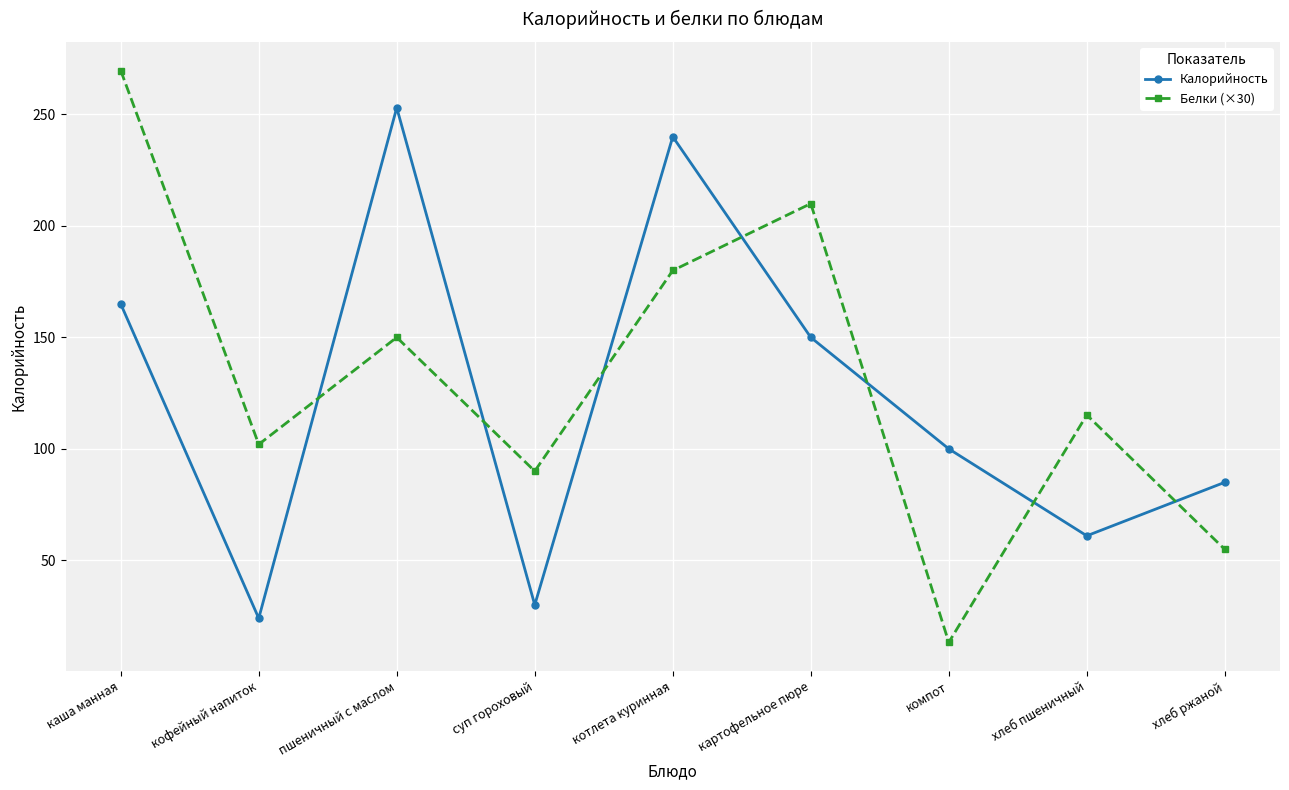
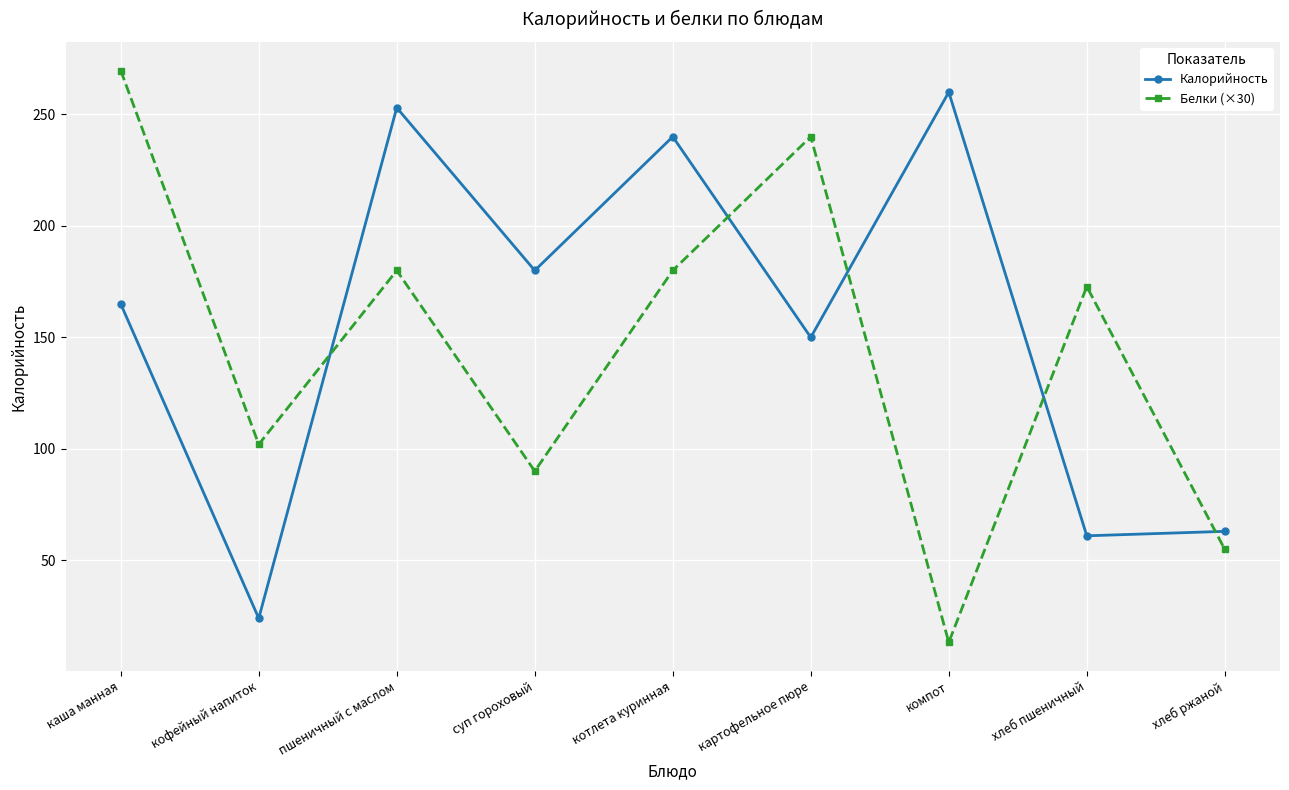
  {
    "Калорийность": {
      "каша манная": 165,
      "кофейный напиток": 24,
      "пшеничный с маслом": 253,
-     "суп гороховый": 30,
+     "суп гороховый": 180,
      "котлета куринная": 240,
      "картофельное пюре": 150,
-     "компот": 100,
+     "компот": 260,
      "хлеб пшеничный": 61,
-     "хлеб ржаной": 85
+     "хлеб ржаной": 63
    },
    "Белки (×30)": {
      "каша манная": 270,
      "кофейный напиток": 102,
-     "пшеничный с маслом": 150,
+     "пшеничный с маслом": 180,
      "суп гороховый": 90,
      "котлета куринная": 180,
-     "картофельное пюре": 210,
+     "картофельное пюре": 240,
      "компот": 13,
-     "хлеб пшеничный": 115,
+     "хлеб пшеничный": 173,
      "хлеб ржаной": 55
    }
  }
